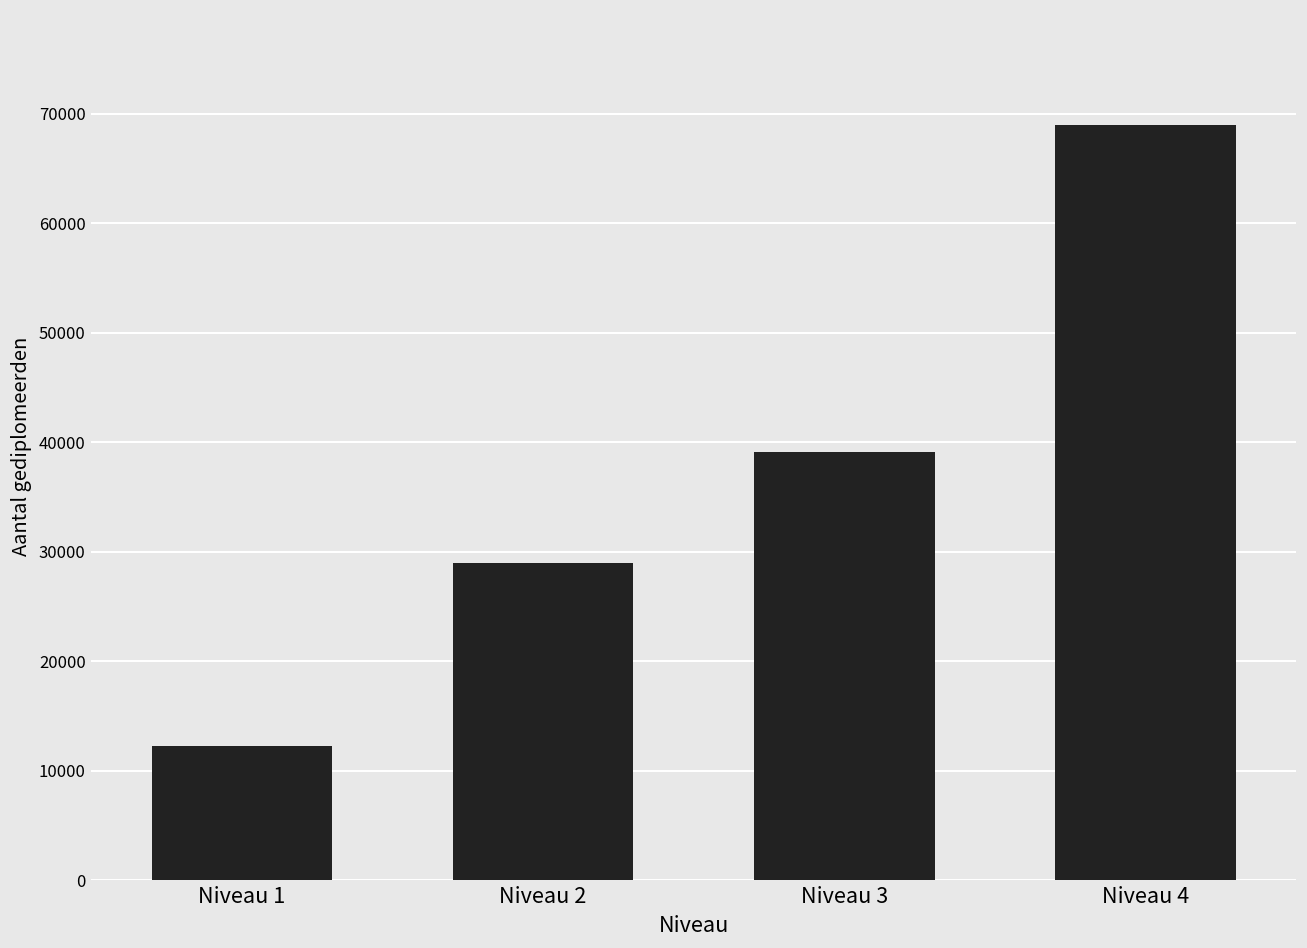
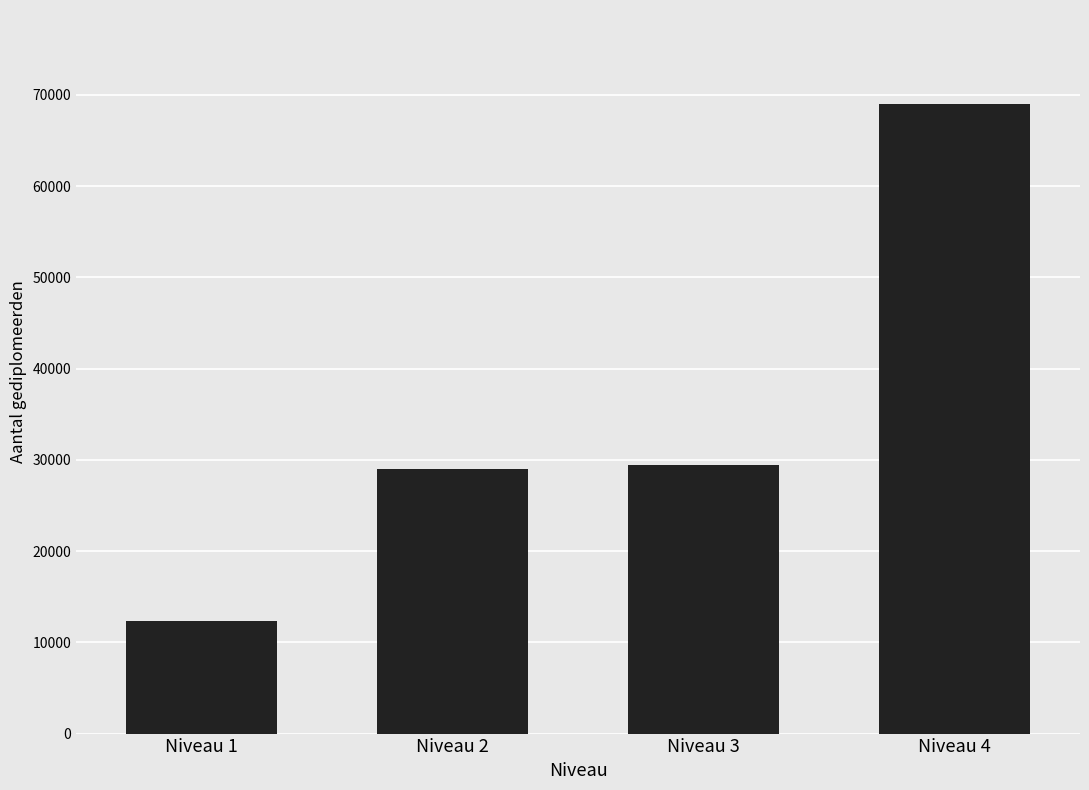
  {
    "Niveau 1": 12000,
    "Niveau 2": 29000,
-   "Niveau 3": 39000,
+   "Niveau 3": 29000,
    "Niveau 4": 69000
  }
